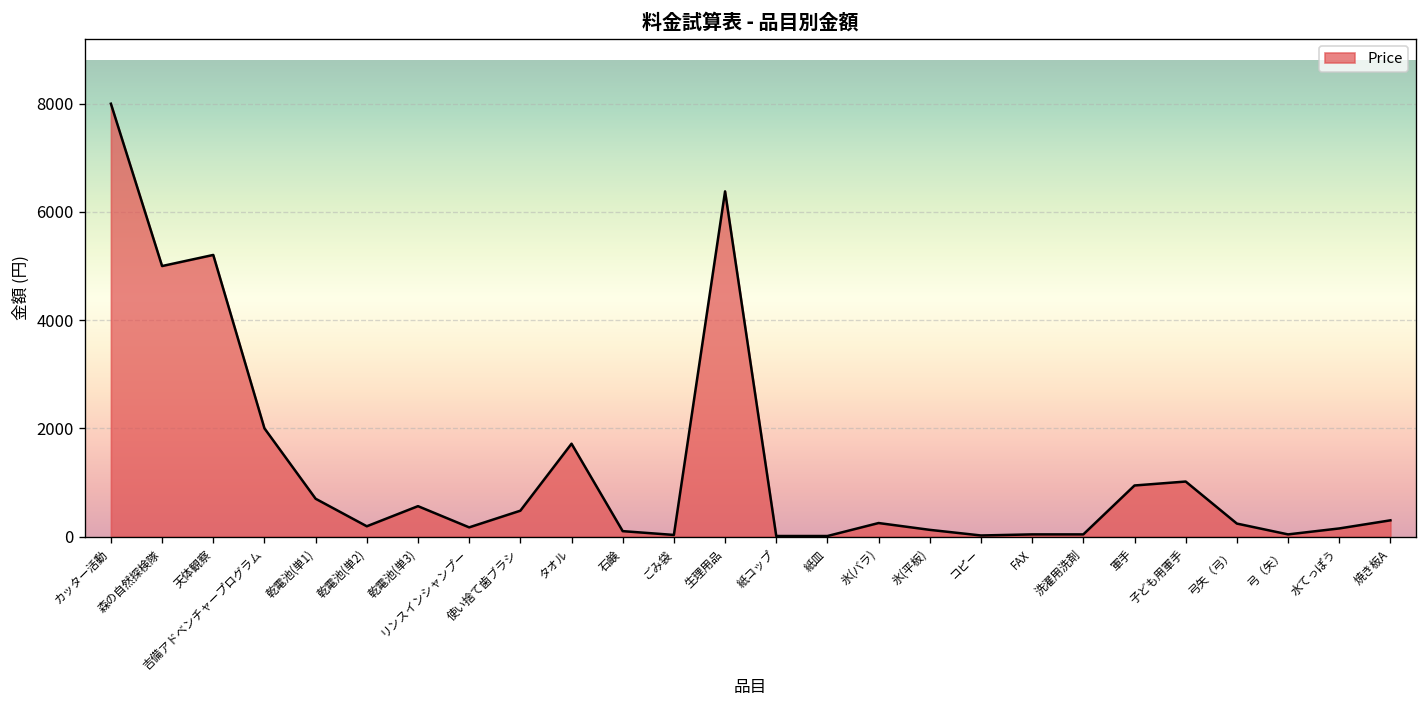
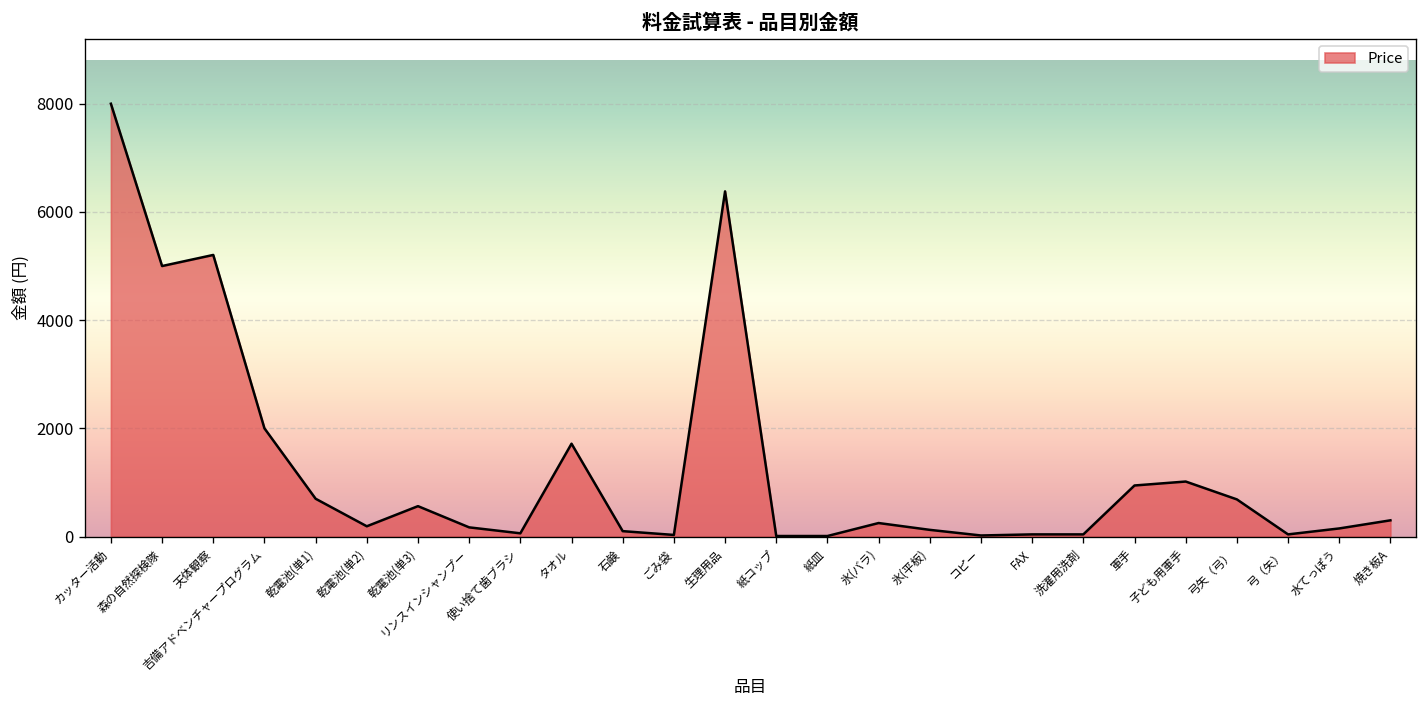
  {
    "カッター活動": 8000,
    "森の自然探検隊": 5000,
    "天体観察": 5200,
    "吉備アドベンチャープログラム": 2000,
    "乾電池(単1)": 700,
    "乾電池(単2)": 200,
    "乾電池(単3)": 600,
    "リンスインシャンプー": 200,
-   "使い捨て歯ブラシ": 500,
+   "使い捨て歯ブラシ": 100,
    "タオル": 1700,
    "石鹸": 100,
    "ごみ袋": 0,
    "生理用品": 6400,
    "紙コップ": 0,
    "紙皿": 0,
    "氷(バラ)": 300,
    "氷(平板)": 100,
    "コピー": 0,
    "FAX": 0,
    "洗濯用洗剤": 0,
    "軍手": 900,
    "子ども用軍手": 1000,
-   "弓矢（弓）": 200,
+   "弓矢（弓）": 700,
    "弓（矢）": 0,
    "水てっぽう": 200,
    "焼き板A": 300
  }
